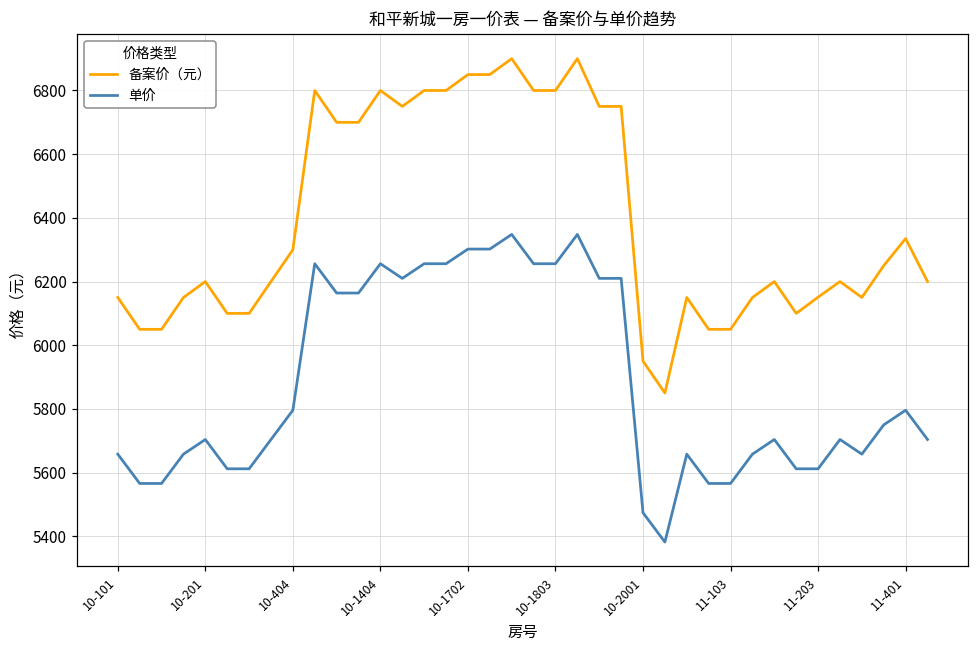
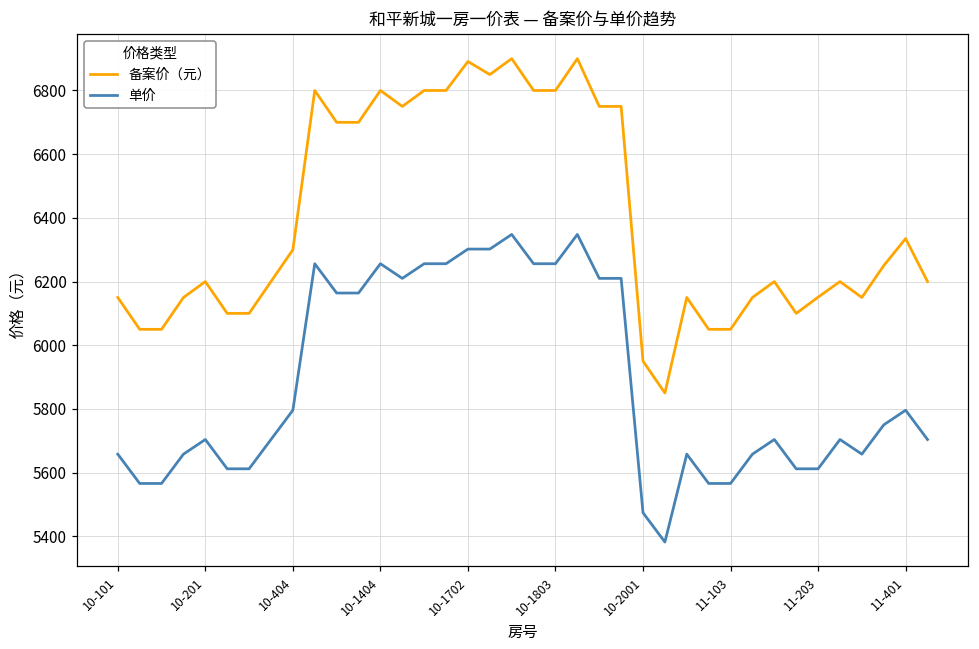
  {
    "备案价（元）": {
      "10-101": 6150,
      "10-201": 6200,
      "10-404": 6300,
      "10-1404": 6800,
-     "10-1702": 6850,
+     "10-1702": 6890,
      "10-1803": 6800,
      "10-2001": 5950,
      "11-103": 6050,
      "11-203": 6150,
      "11-401": 6340
    },
    "单价": {
      "10-101": 5660,
      "10-201": 5700,
      "10-404": 5800,
      "10-1404": 6260,
      "10-1702": 6300,
      "10-1803": 6260,
      "10-2001": 5470,
      "11-103": 5570,
      "11-203": 5610,
      "11-401": 5800
    }
  }
